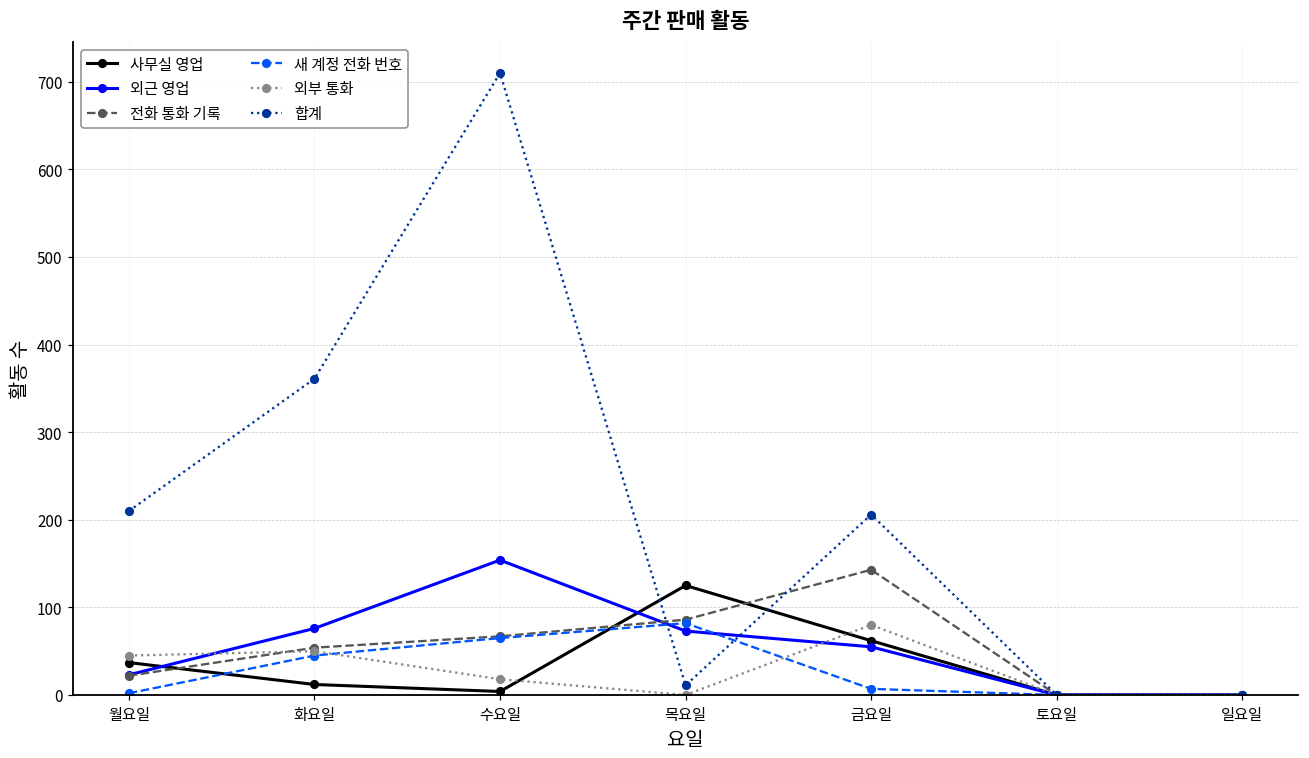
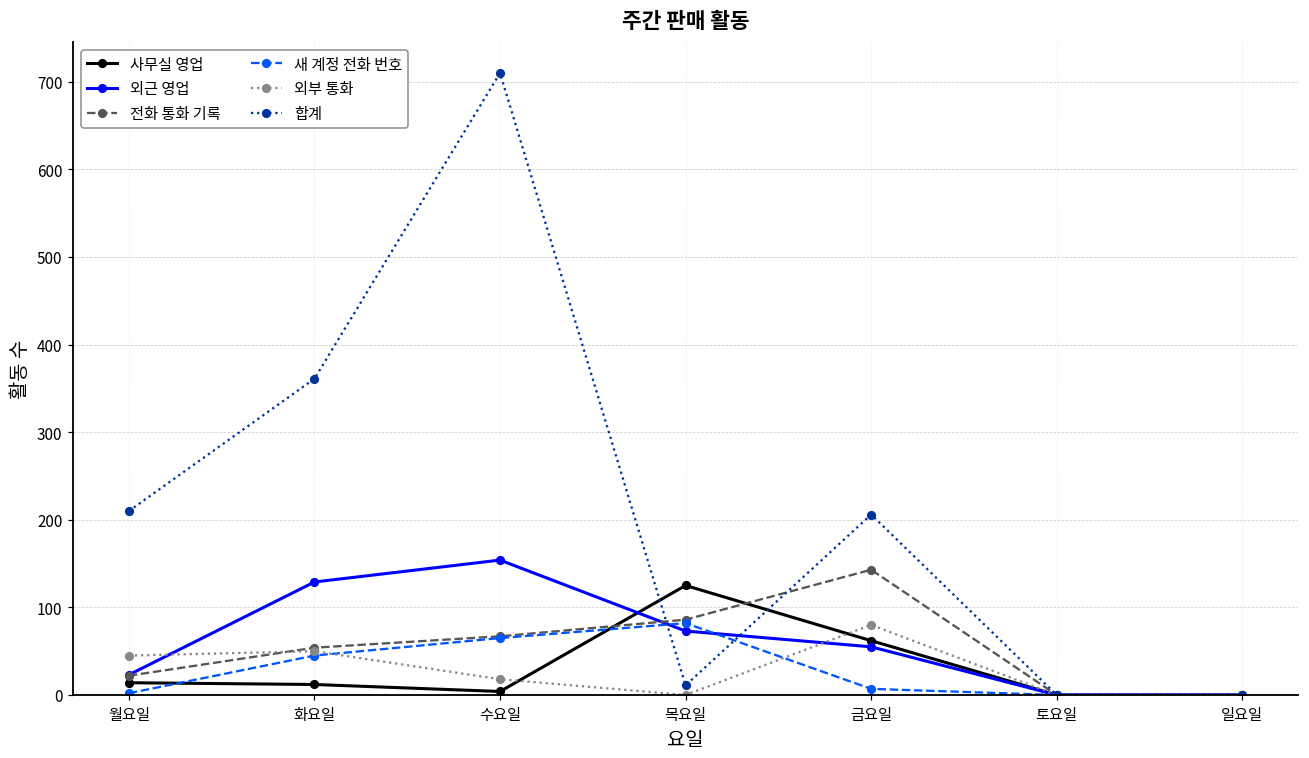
  {
    "사무실 영업": {
-     "월요일": 40,
+     "월요일": 10,
      "화요일": 10,
      "수요일": 0,
      "목요일": 130,
      "금요일": 60
    },
    "외근 영업": {
-     "화요일": 80,
+     "화요일": 130,
      "수요일": 150,
      "목요일": 70,
      "금요일": 60
    },
    "전화 통화 기록": {
      "화요일": 50,
      "목요일": 90,
      "금요일": 140
    },
    "새 계정 전화 번호": {
      "월요일": 0,
      "화요일": 50,
      "목요일": 80,
      "금요일": 10
    },
    "외부 통화": {
      "월요일": 50,
      "화요일": 50,
      "수요일": 20,
      "목요일": 0,
      "금요일": 80
    },
    "합계": {
      "월요일": 210,
      "화요일": 360,
      "수요일": 710,
      "목요일": 10,
      "금요일": 210
    }
  }
